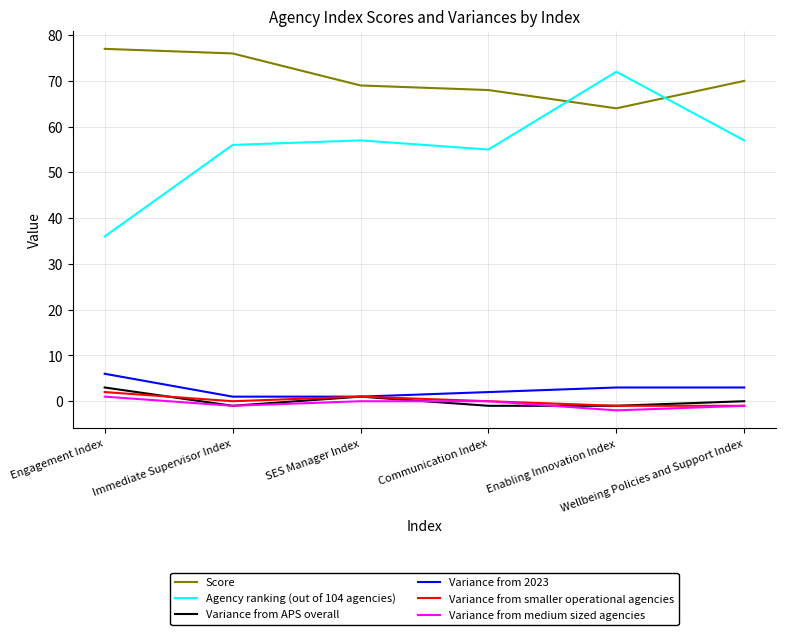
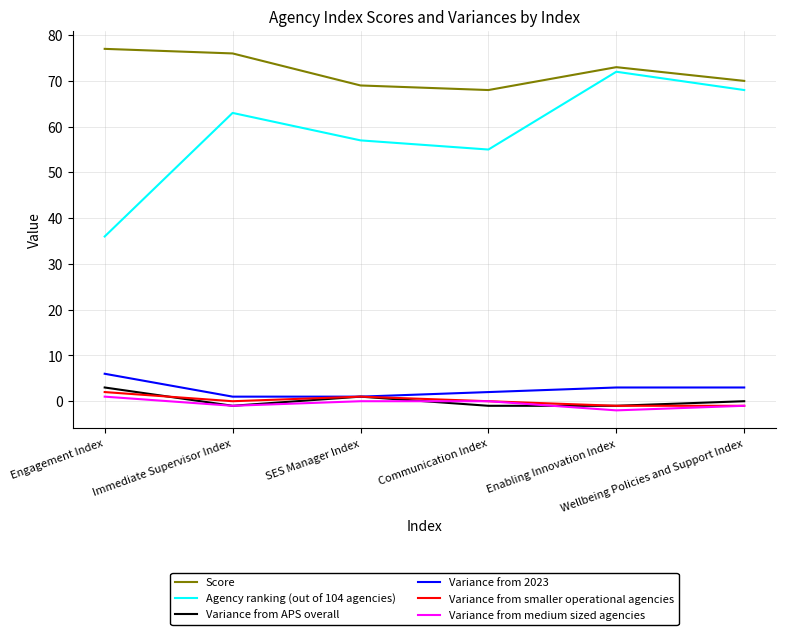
  {
    "Score": {
      "Engagement Index": 77,
      "Immediate Supervisor Index": 76,
      "SES Manager Index": 69,
      "Communication Index": 68,
-     "Enabling Innovation Index": 64,
+     "Enabling Innovation Index": 73,
      "Wellbeing Policies and Support Index": 70
    },
    "Agency ranking (out of 104 agencies)": {
      "Engagement Index": 36,
-     "Immediate Supervisor Index": 56,
+     "Immediate Supervisor Index": 63,
      "SES Manager Index": 57,
      "Communication Index": 55,
      "Enabling Innovation Index": 72,
-     "Wellbeing Policies and Support Index": 57
+     "Wellbeing Policies and Support Index": 68
    },
    "Variance from APS overall": {
      "Engagement Index": 3,
      "Communication Index": -1,
      "Wellbeing Policies and Support Index": 0
    },
    "Variance from 2023": {
      "Engagement Index": 6,
      "Immediate Supervisor Index": 1,
      "Communication Index": 2,
      "Enabling Innovation Index": 3,
      "Wellbeing Policies and Support Index": 3
    },
    "Variance from smaller operational agencies": {
      "Engagement Index": 2,
      "Immediate Supervisor Index": 0
    },
    "Variance from medium sized agencies": {
      "Engagement Index": 1,
      "SES Manager Index": 0,
      "Enabling Innovation Index": -2
    }
  }
